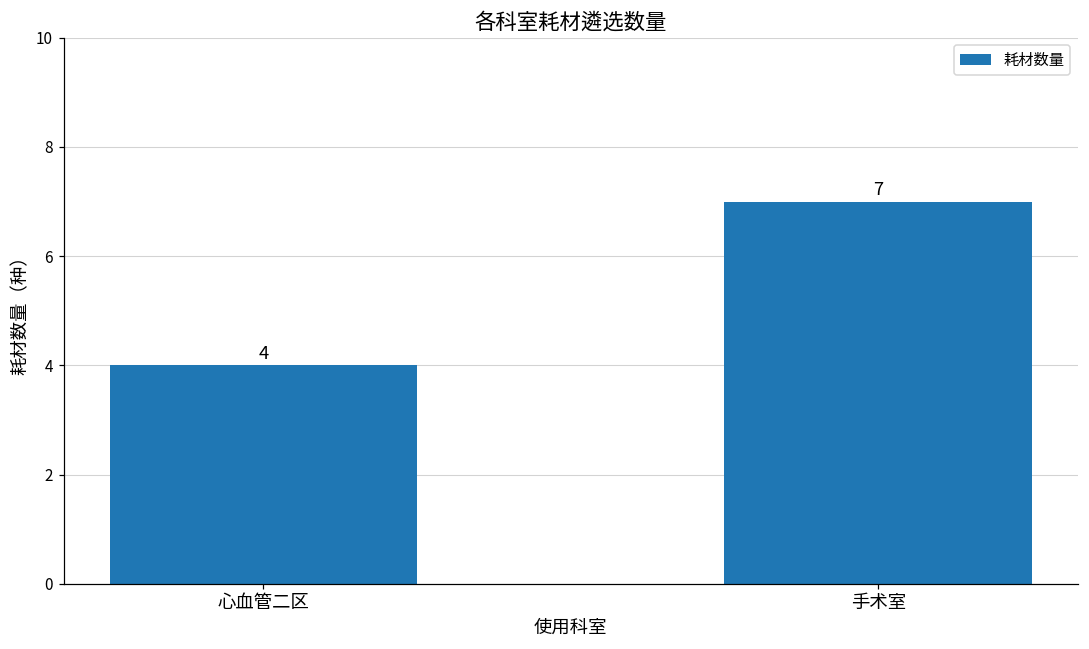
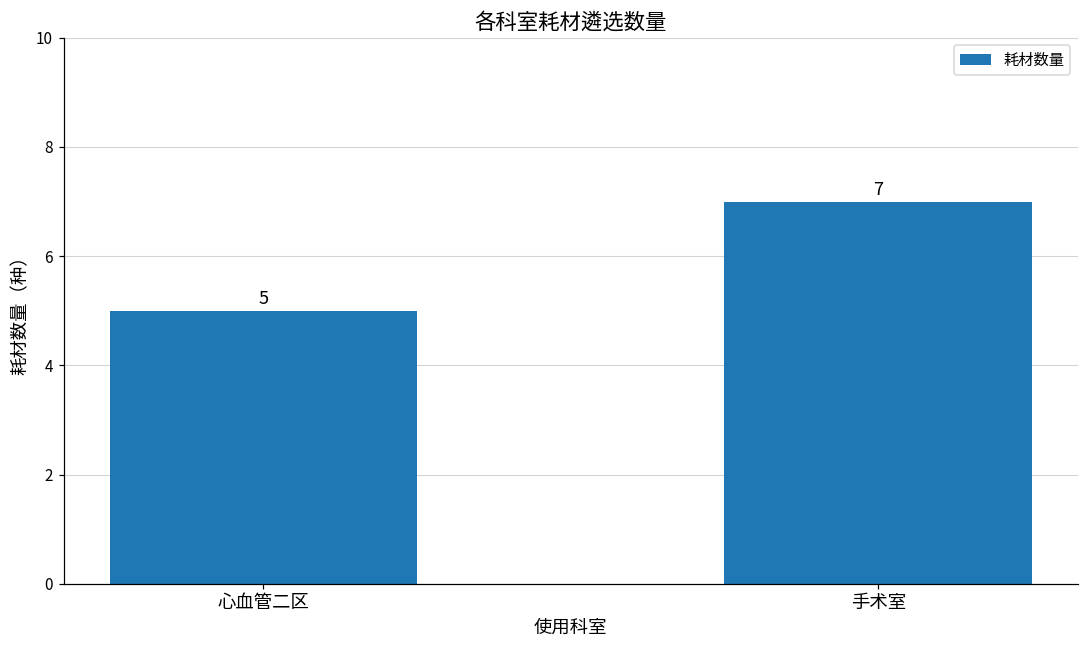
  {
-   "心血管二区": 4,
+   "心血管二区": 5,
    "手术室": 7
  }
